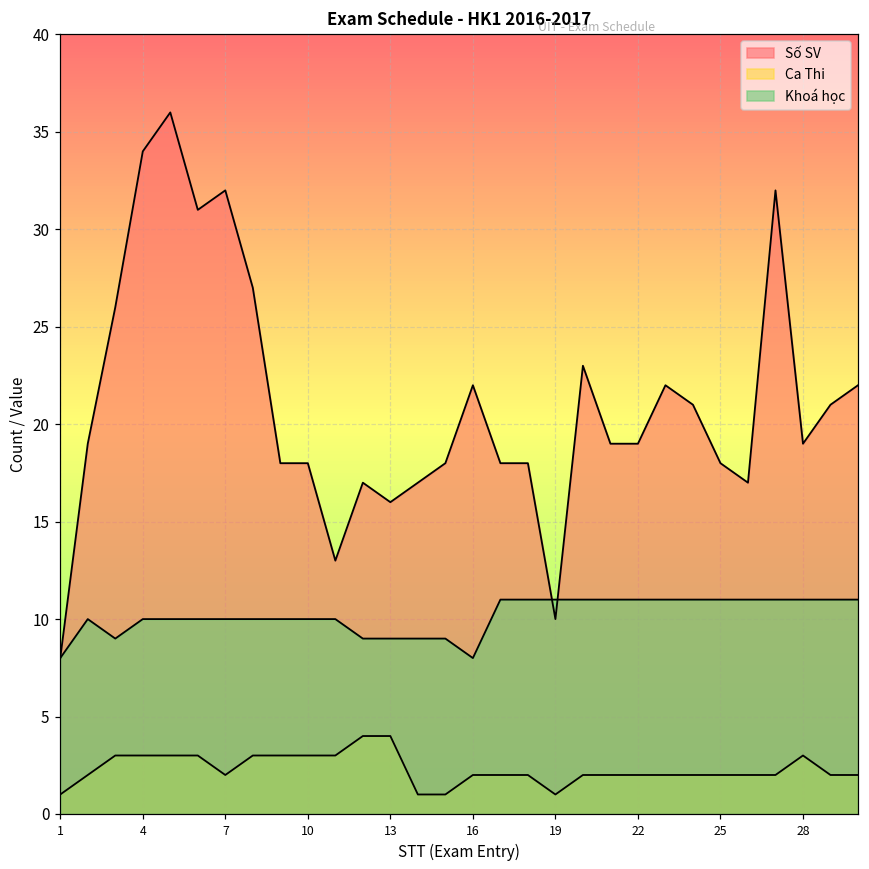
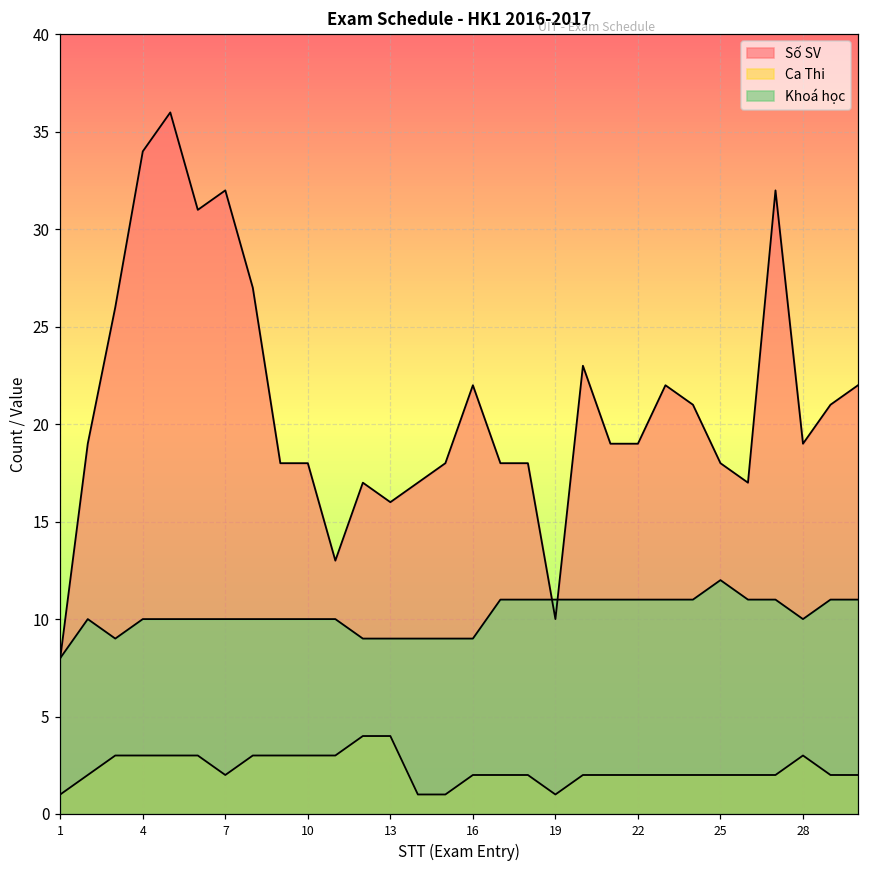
  {
    "Số SV": {
      "4": 34,
      "7": 32,
      "10": 18,
      "13": 16,
      "16": 22,
      "19": 10,
      "22": 19,
      "25": 18,
      "28": 19
    },
    "Ca Thi": {
      "1": 1,
      "4": 3,
      "7": 2,
      "10": 3,
      "13": 4,
      "16": 2,
      "19": 1,
      "22": 2,
      "25": 2,
      "28": 3
    },
    "Khoá học": {
      "4": 10,
      "7": 10,
      "10": 10,
      "13": 9,
-     "16": 8,
+     "16": 9,
      "19": 11,
      "22": 11,
-     "25": 11,
-     "28": 11
+     "25": 12,
+     "28": 10
    }
  }
